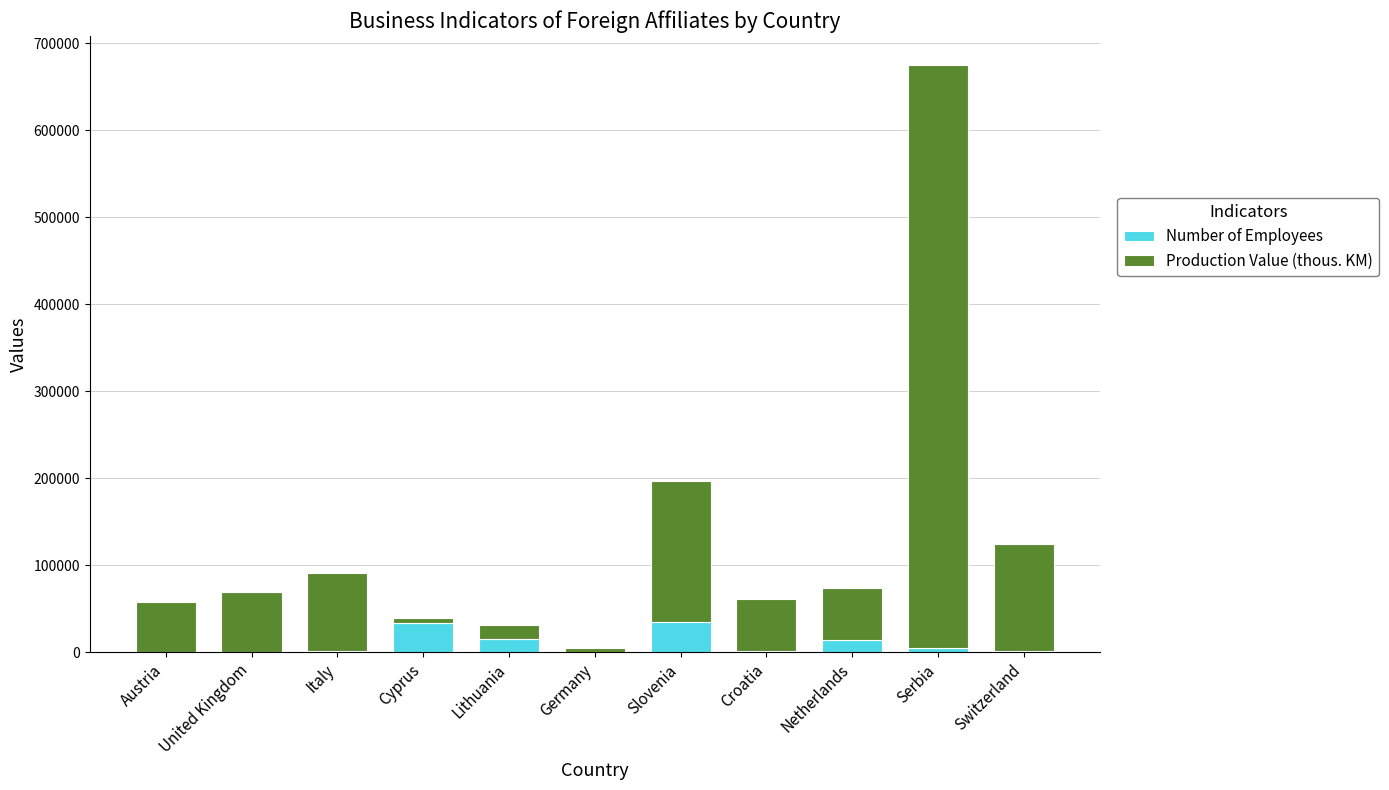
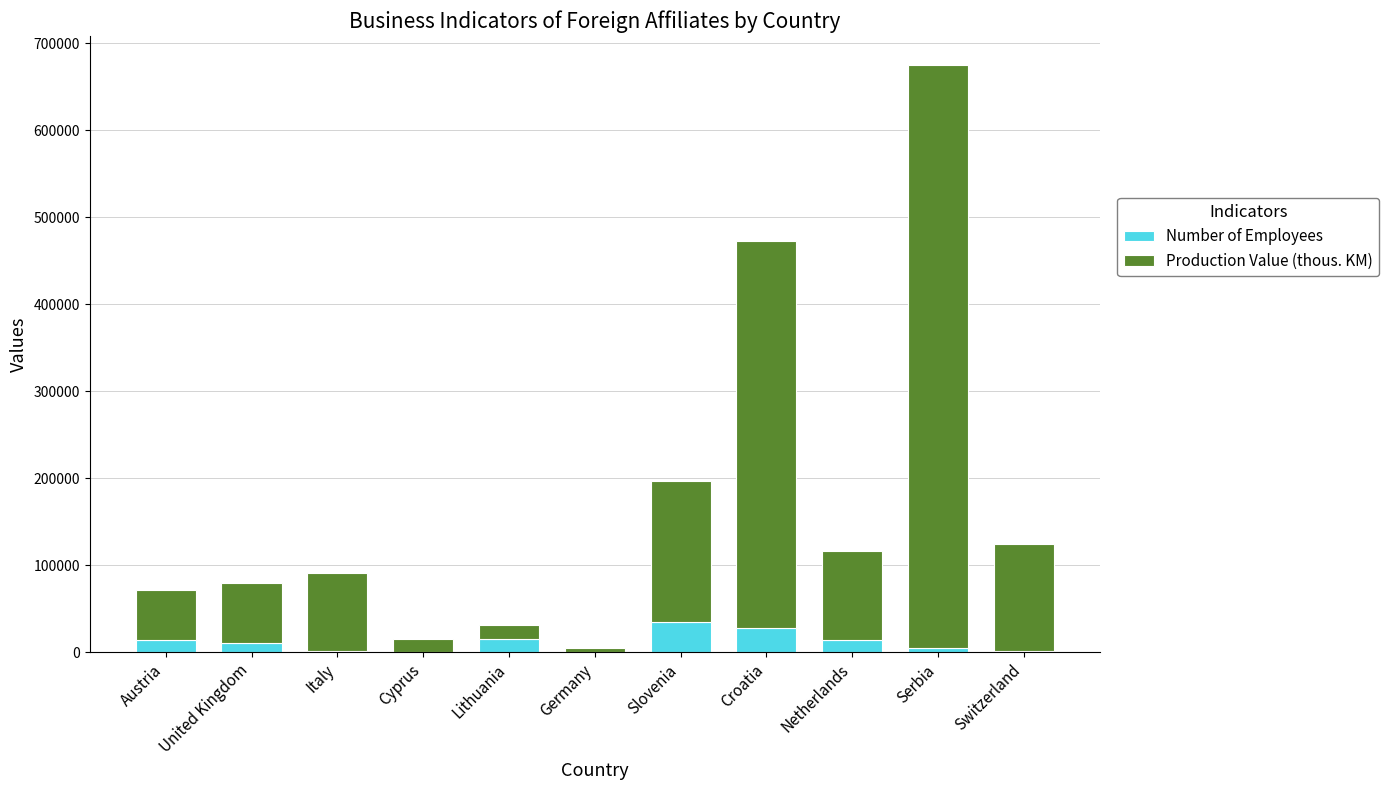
  {
    "Number of Employees": {
-     "Austria": 0,
-     "United Kingdom": 0,
-     "Cyprus": 30000,
+     "Austria": 10000,
+     "United Kingdom": 10000,
+     "Cyprus": 0,
      "Lithuania": 20000,
      "Slovenia": 30000,
-     "Croatia": 0,
+     "Croatia": 30000,
      "Netherlands": 10000,
      "Serbia": 10000
    },
    "Production Value (thous. KM)": {
      "Austria": 60000,
      "United Kingdom": 70000,
      "Italy": 90000,
-     "Cyprus": 10000,
+     "Cyprus": 20000,
      "Lithuania": 20000,
      "Germany": 0,
      "Slovenia": 160000,
-     "Croatia": 60000,
-     "Netherlands": 60000,
+     "Croatia": 440000,
+     "Netherlands": 100000,
      "Serbia": 670000,
      "Switzerland": 120000
    }
  }
